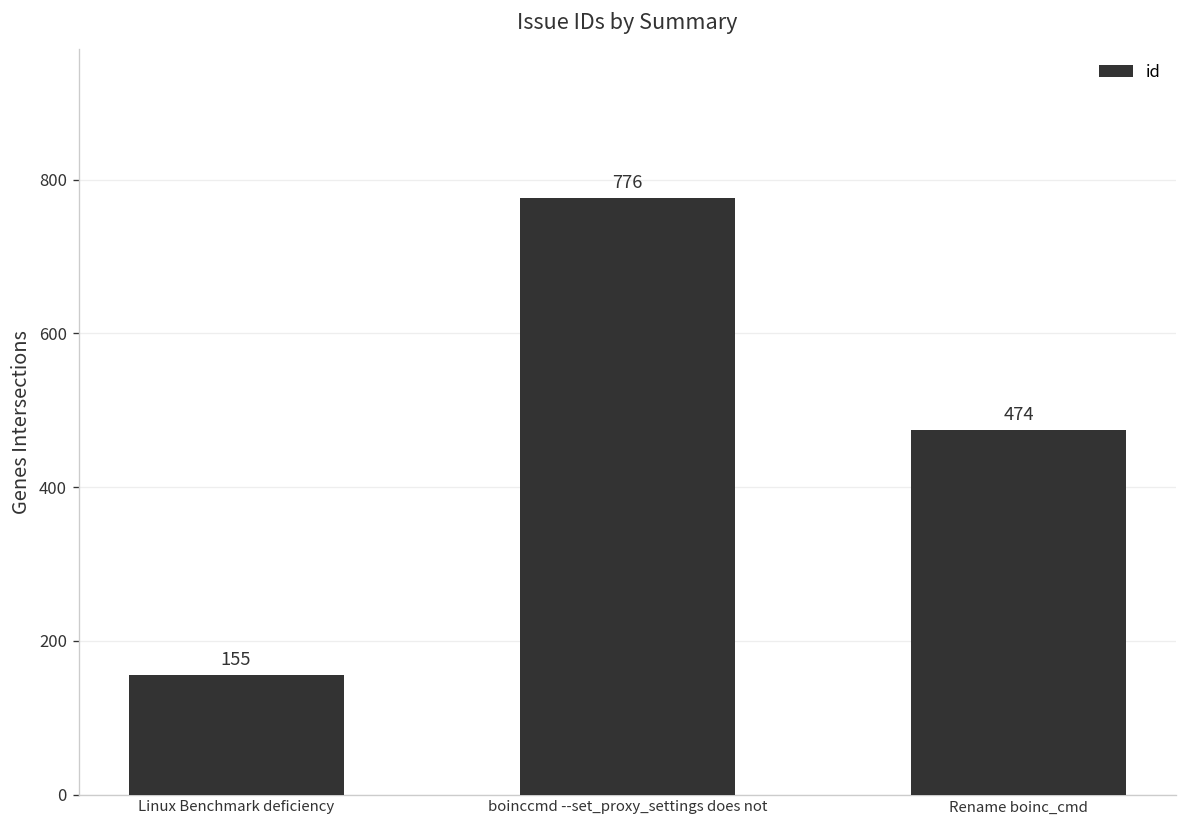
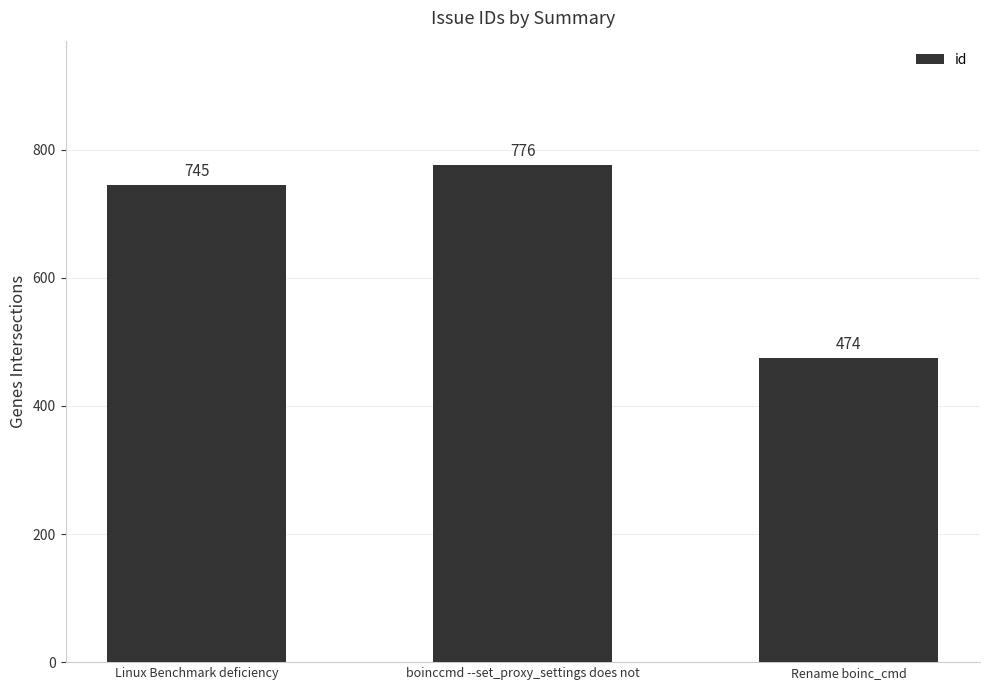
  {
-   "Linux Benchmark deficiency": 155,
+   "Linux Benchmark deficiency": 745,
    "boinccmd --set_proxy_settings does not": 776,
    "Rename boinc_cmd": 474
  }
